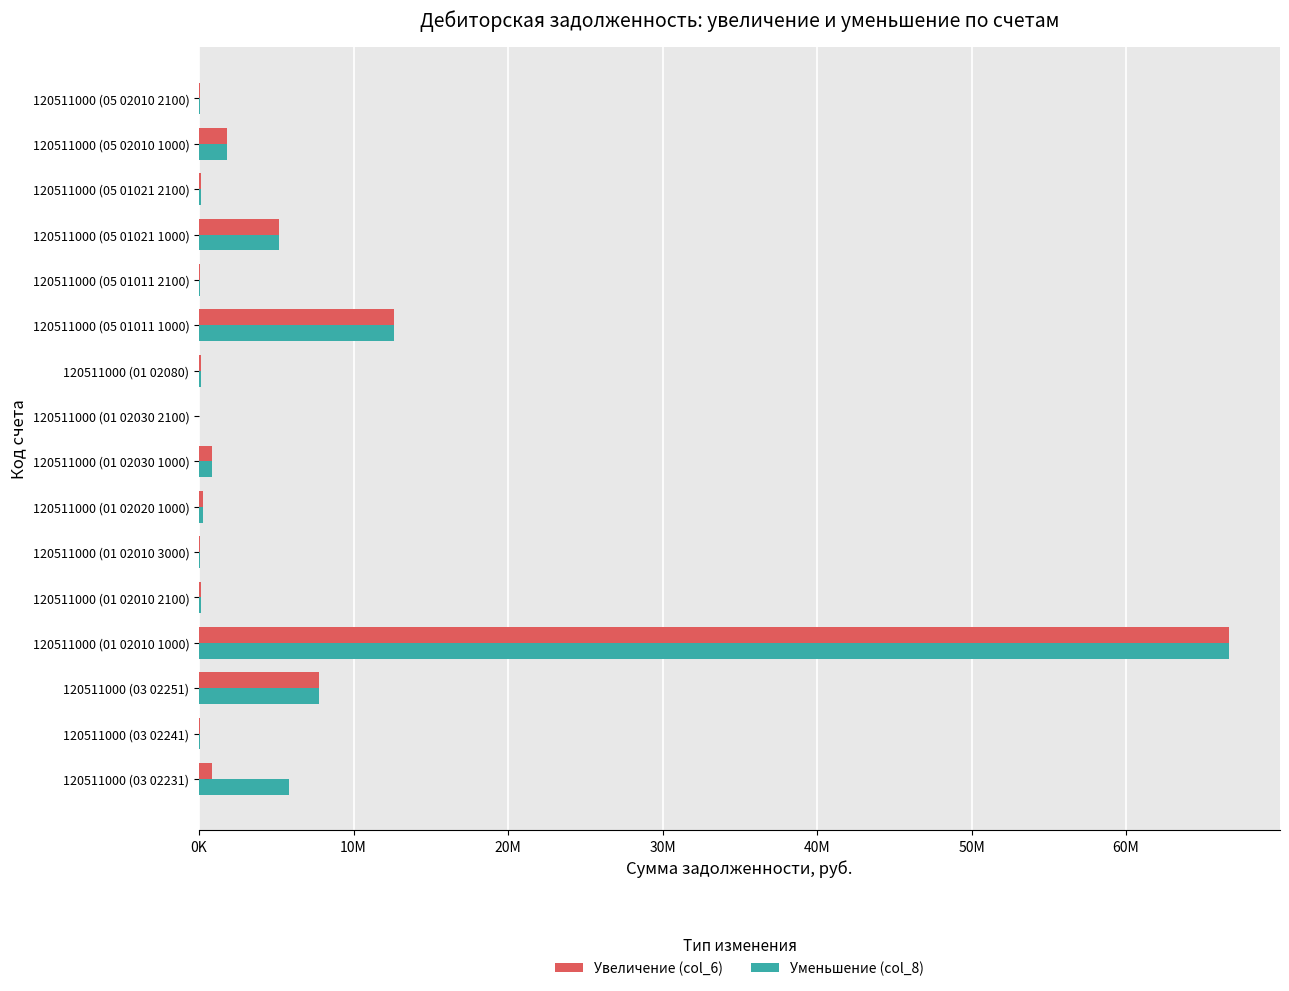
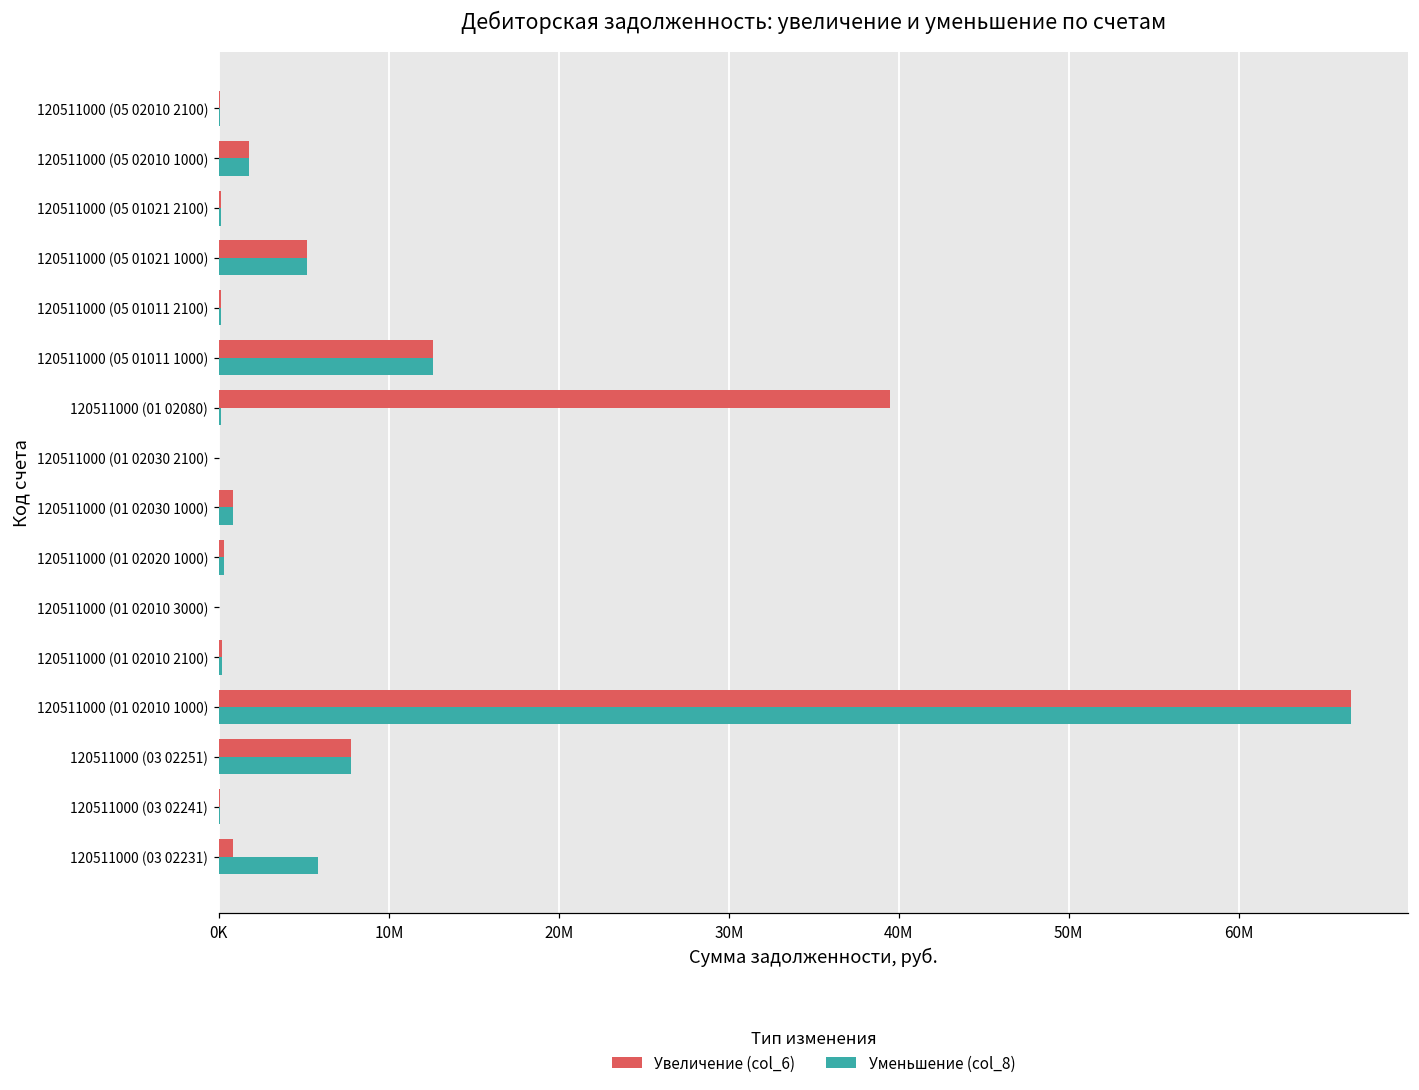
  {
    "Увеличение (col_6)": {
      "120511000 (05 02010 1000)": 1800000,
      "120511000 (05 01021 1000)": 5200000,
      "120511000 (05 01011 1000)": 12600000,
-     "120511000 (01 02080)": 100000,
+     "120511000 (01 02080)": 39500000,
      "120511000 (01 02030 1000)": 800000,
      "120511000 (01 02020 1000)": 300000,
      "120511000 (01 02010 1000)": 66600000,
      "120511000 (03 02251)": 7800000,
      "120511000 (03 02231)": 800000
    },
    "Уменьшение (col_8)": {
      "120511000 (05 02010 1000)": 1800000,
      "120511000 (05 01021 1000)": 5200000,
      "120511000 (05 01011 1000)": 12600000,
      "120511000 (01 02030 1000)": 800000,
      "120511000 (01 02020 1000)": 300000,
      "120511000 (01 02010 1000)": 66600000,
      "120511000 (03 02251)": 7800000,
      "120511000 (03 02231)": 5800000
    }
  }
